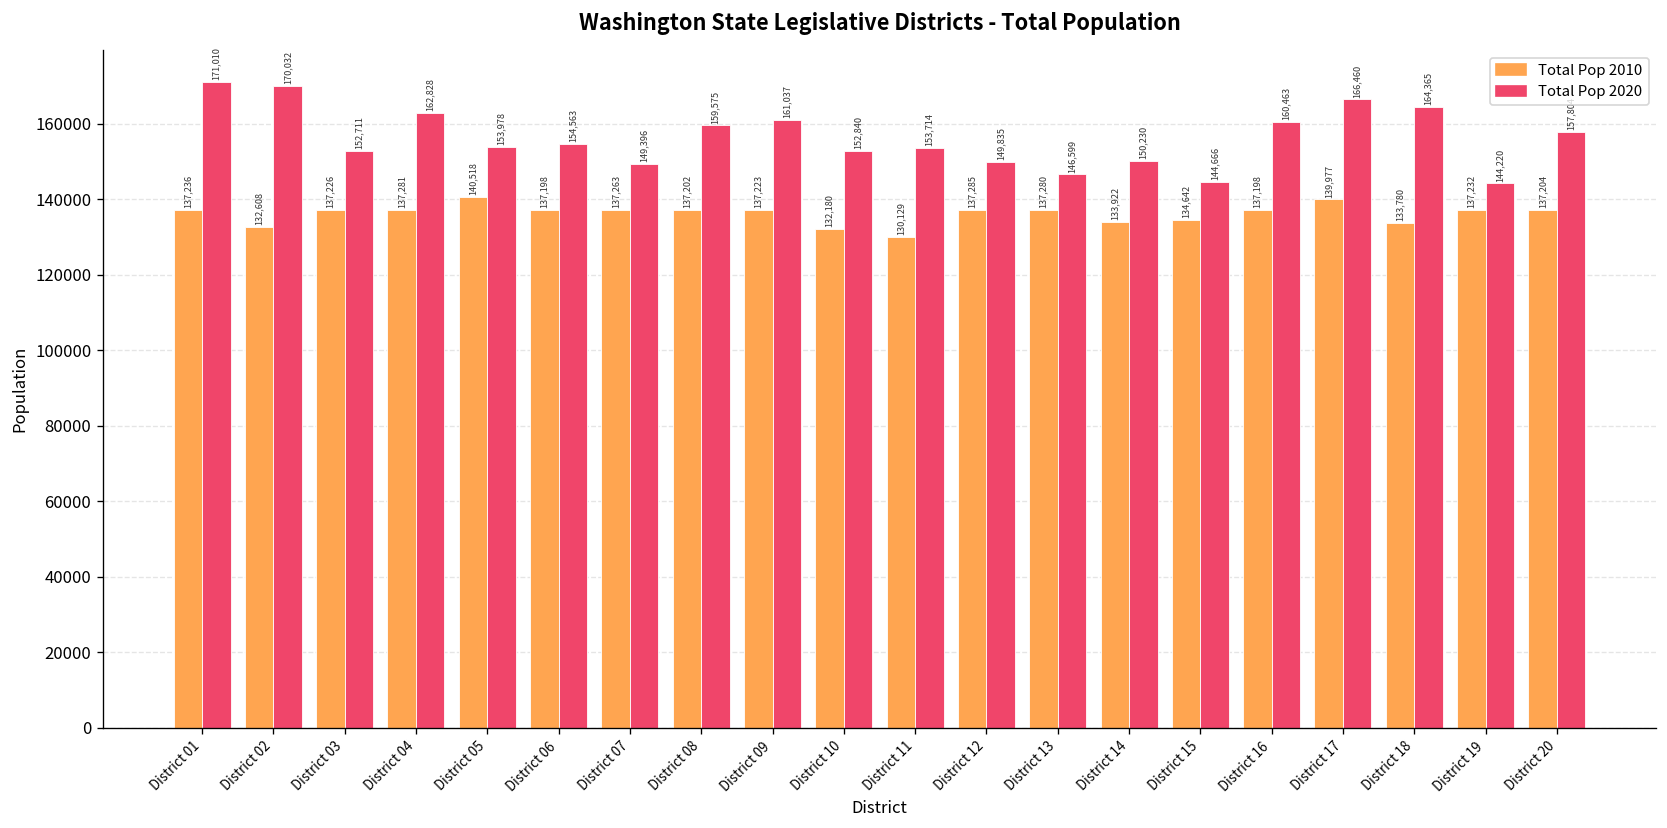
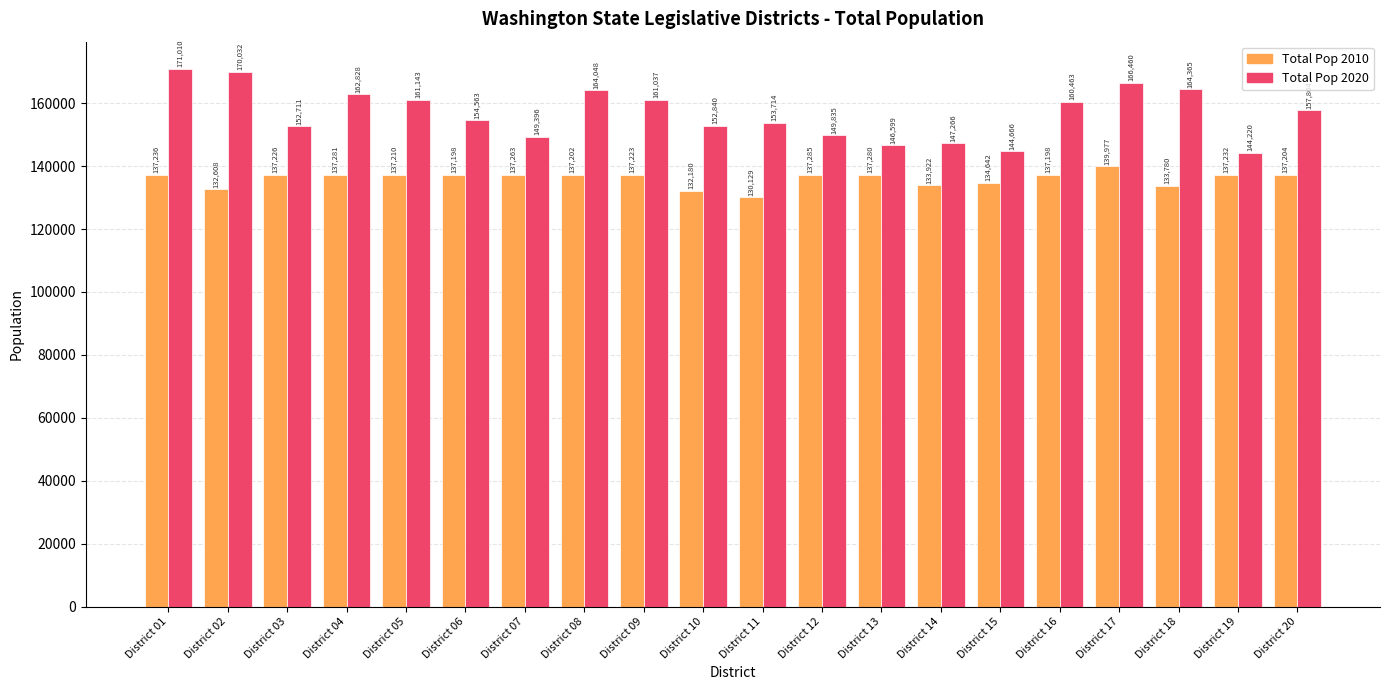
  {
    "Total Pop 2010": {
      "District 01": "137,236",
      "District 02": "132,608",
      "District 03": "137,226",
      "District 04": "137,281",
-     "District 05": "140,518",
+     "District 05": "137,210",
      "District 06": "137,198",
      "District 07": "137,263",
      "District 08": "137,202",
      "District 09": "137,223",
      "District 10": "132,180",
      "District 11": "130,129",
      "District 12": "137,285",
      "District 13": "137,280",
      "District 14": "133,922",
      "District 15": "134,642",
      "District 16": "137,198",
      "District 17": "139,977",
      "District 18": "133,780",
      "District 19": "137,232",
      "District 20": "137,204"
    },
    "Total Pop 2020": {
      "District 01": "171,010",
      "District 02": "170,032",
      "District 03": "152,711",
      "District 04": "162,828",
-     "District 05": "153,978",
+     "District 05": "161,143",
      "District 06": "154,563",
      "District 07": "149,396",
-     "District 08": "159,575",
+     "District 08": "164,048",
      "District 09": "161,037",
      "District 10": "152,840",
      "District 11": "153,714",
      "District 12": "149,835",
      "District 13": "146,599",
-     "District 14": "150,230",
+     "District 14": "147,266",
      "District 15": "144,666",
      "District 16": "160,463",
      "District 17": "166,460",
      "District 18": "164,365",
      "District 19": "144,220"
    }
  }
